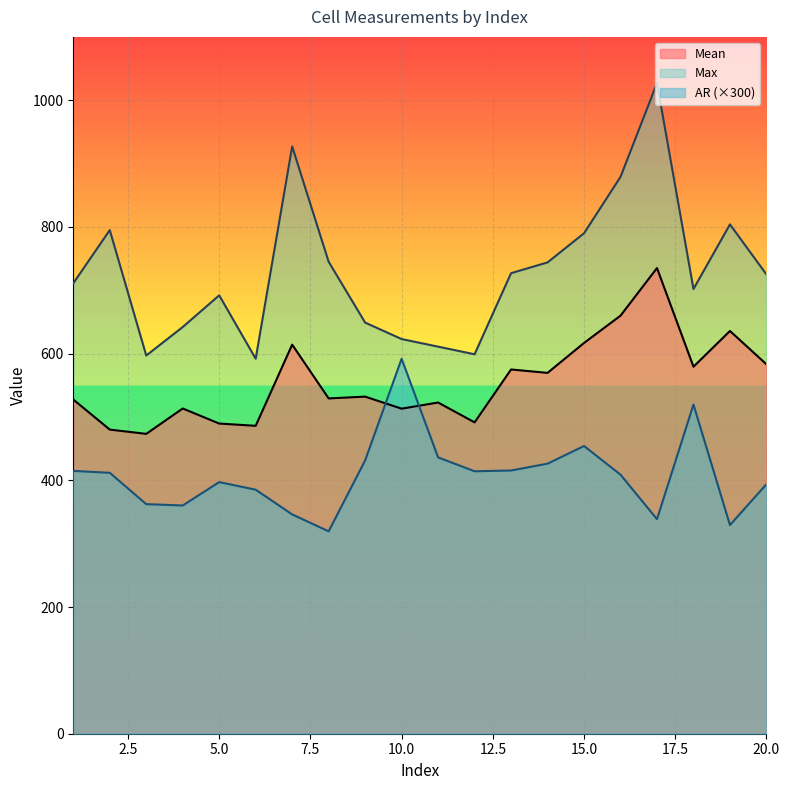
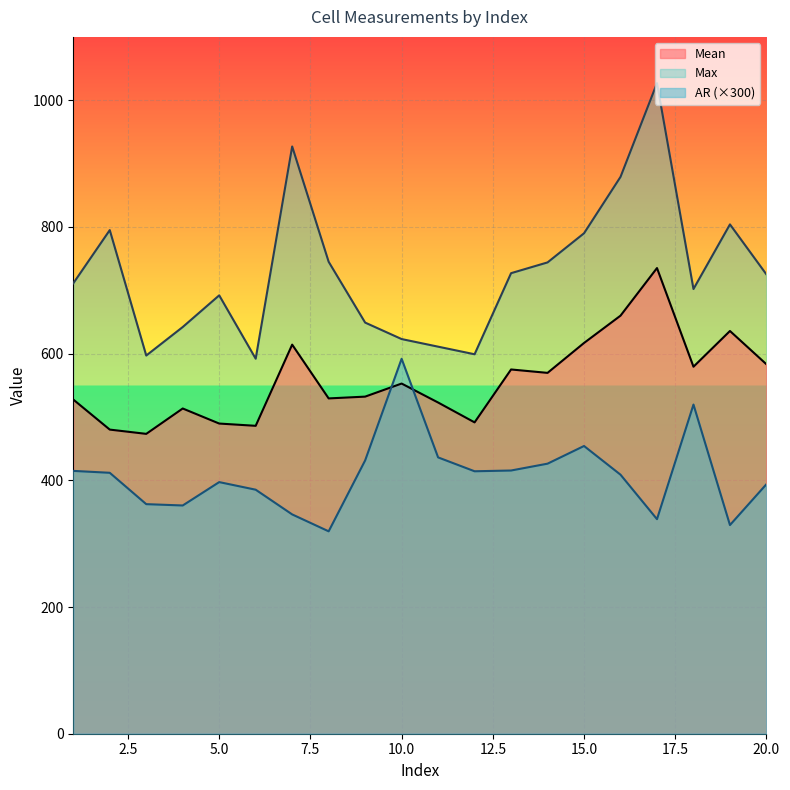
  {
    "Mean": {
      "5.0": 490,
-     "10.0": 510,
+     "10.0": 550,
      "15.0": 620,
      "20.0": 580
    }
  }
